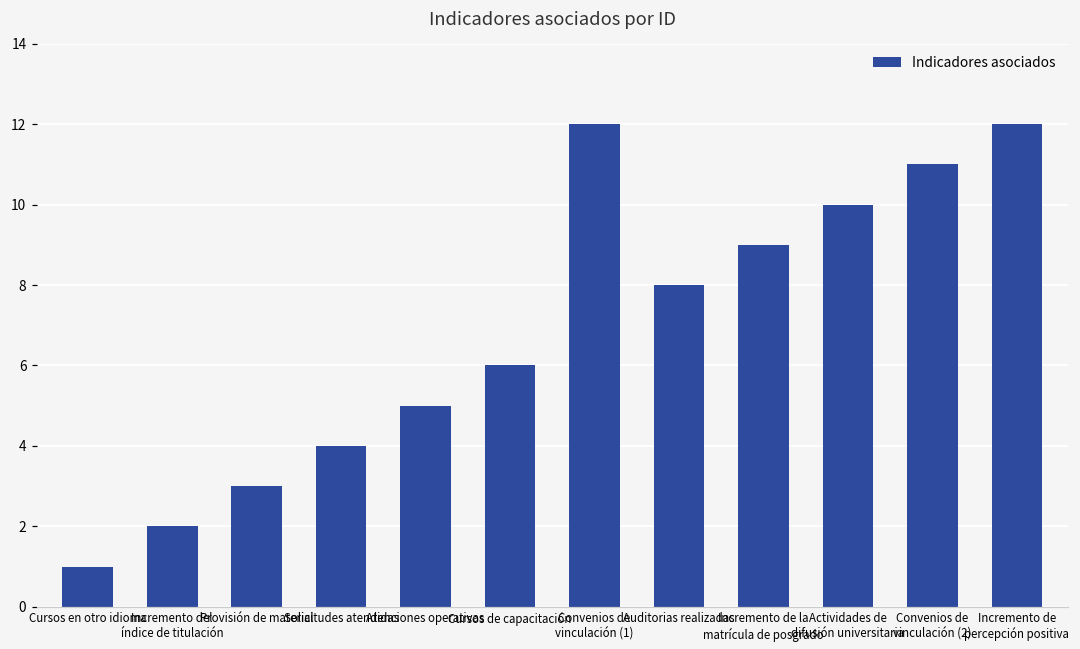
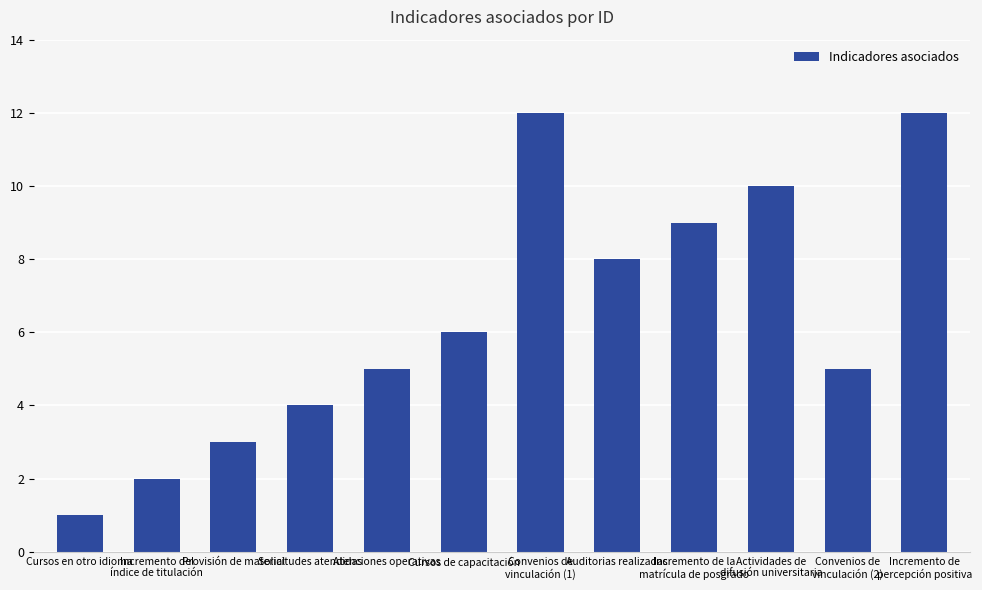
  {
    "Incremento del índice de titulación": 2,
    "Convenios de vinculación (1)": 12,
-   "Convenios de vinculación (2)": 11,
+   "Convenios de vinculación (2)": 5,
    "Incremento de percepción positiva": 12
  }
